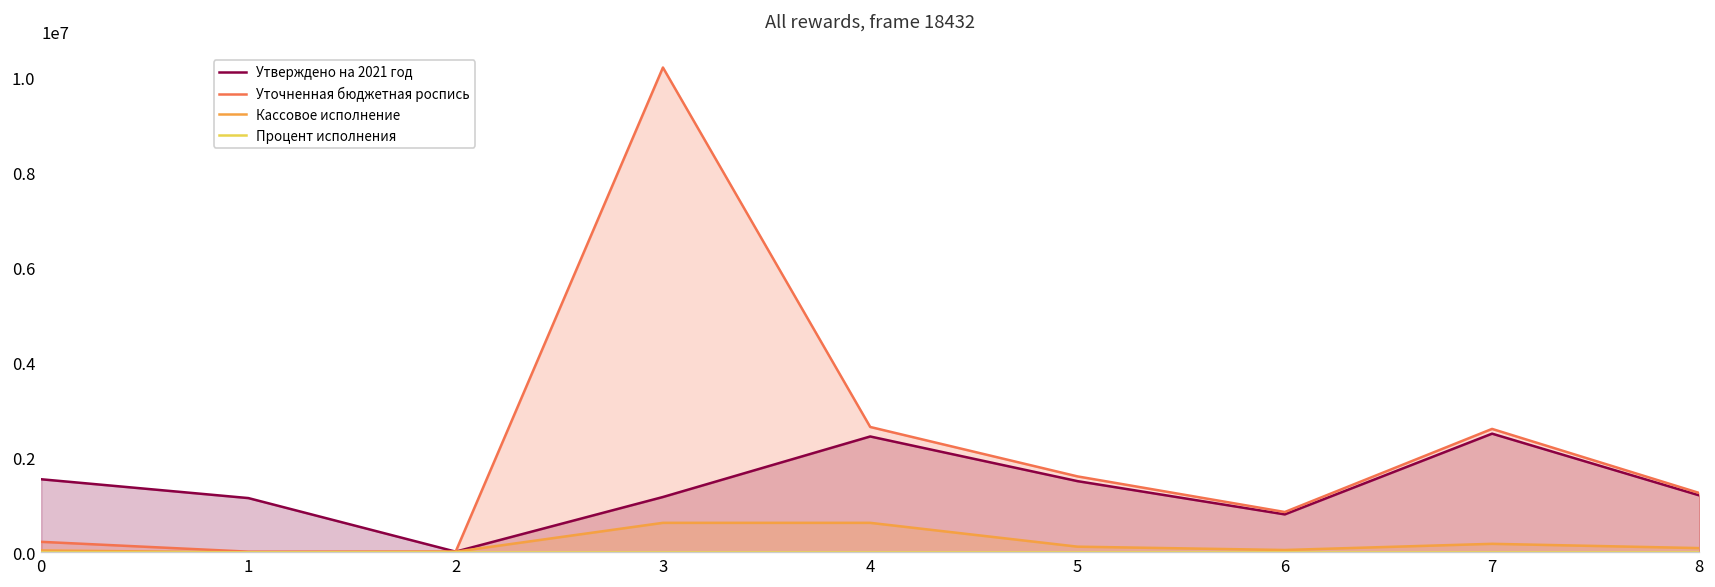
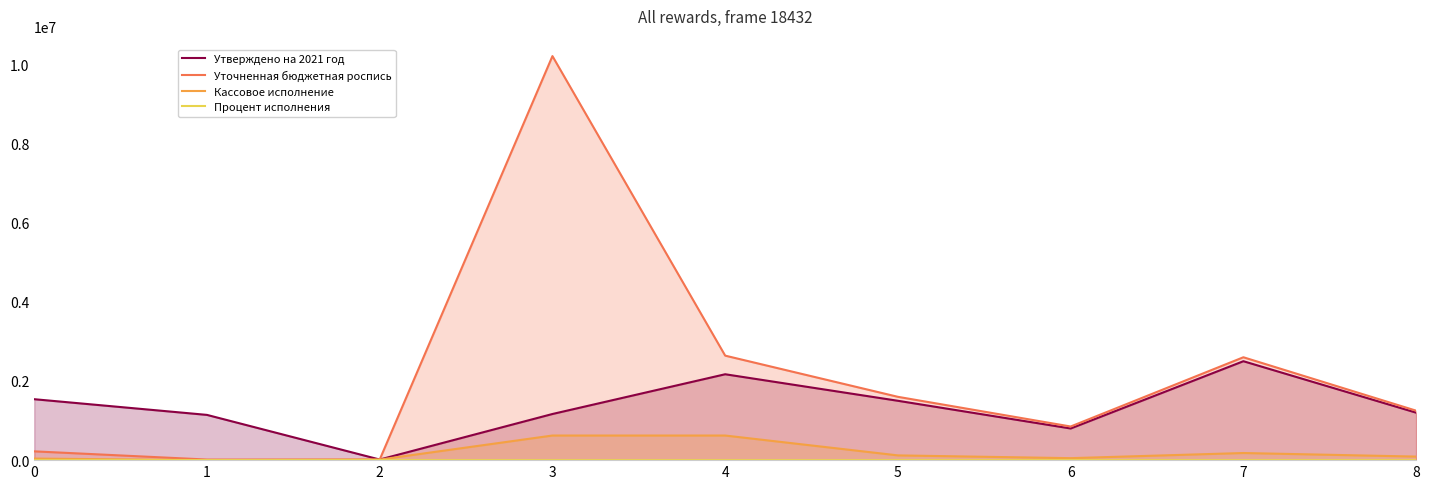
  {
    "Утверждено на 2021 год": {
      "0": 1500000,
      "1": 1100000,
      "3": 1200000,
-     "4": 2400000,
+     "4": 2200000,
      "5": 1500000,
      "7": 2500000
    }
  }
